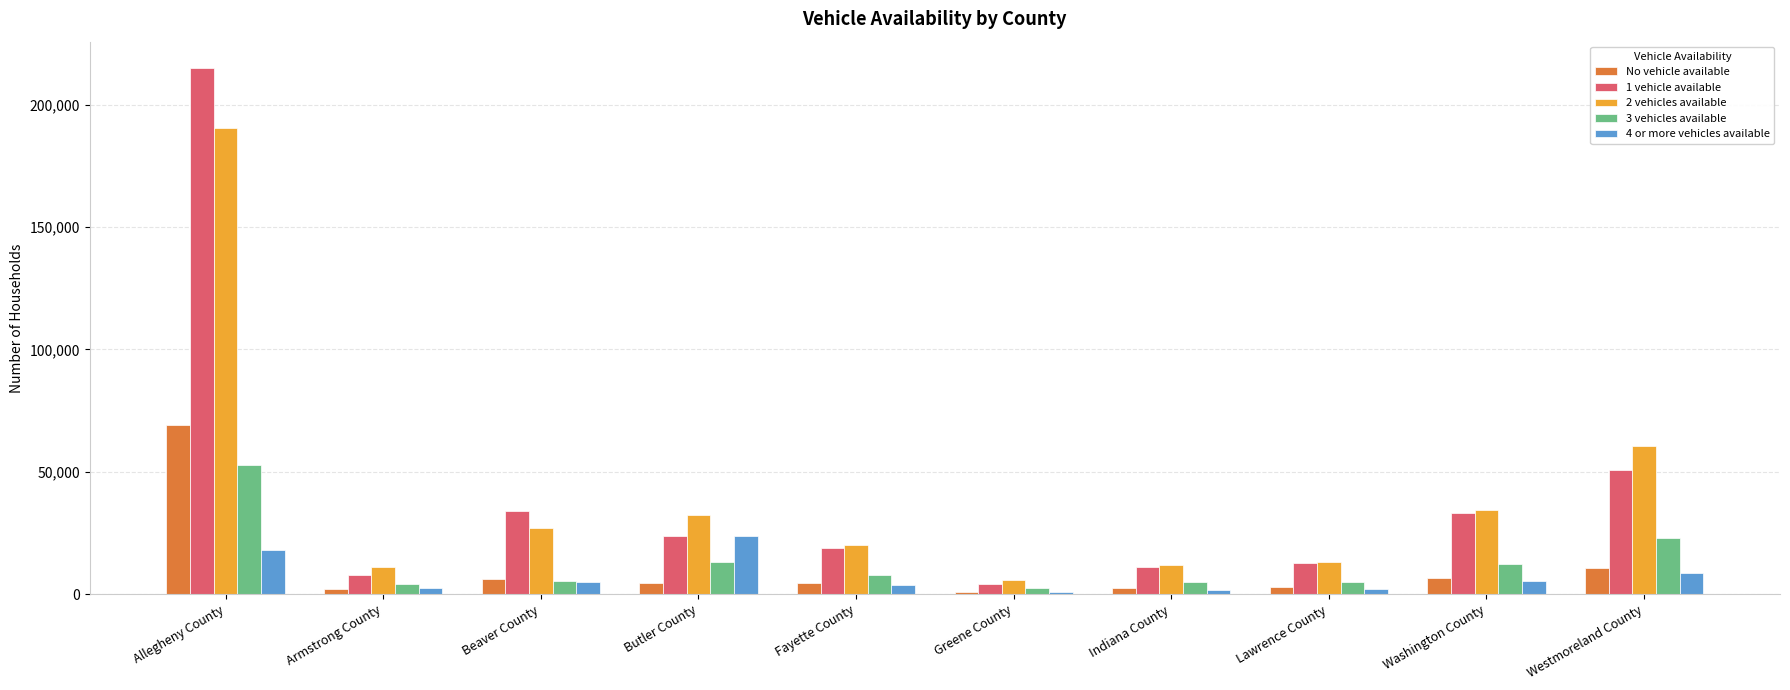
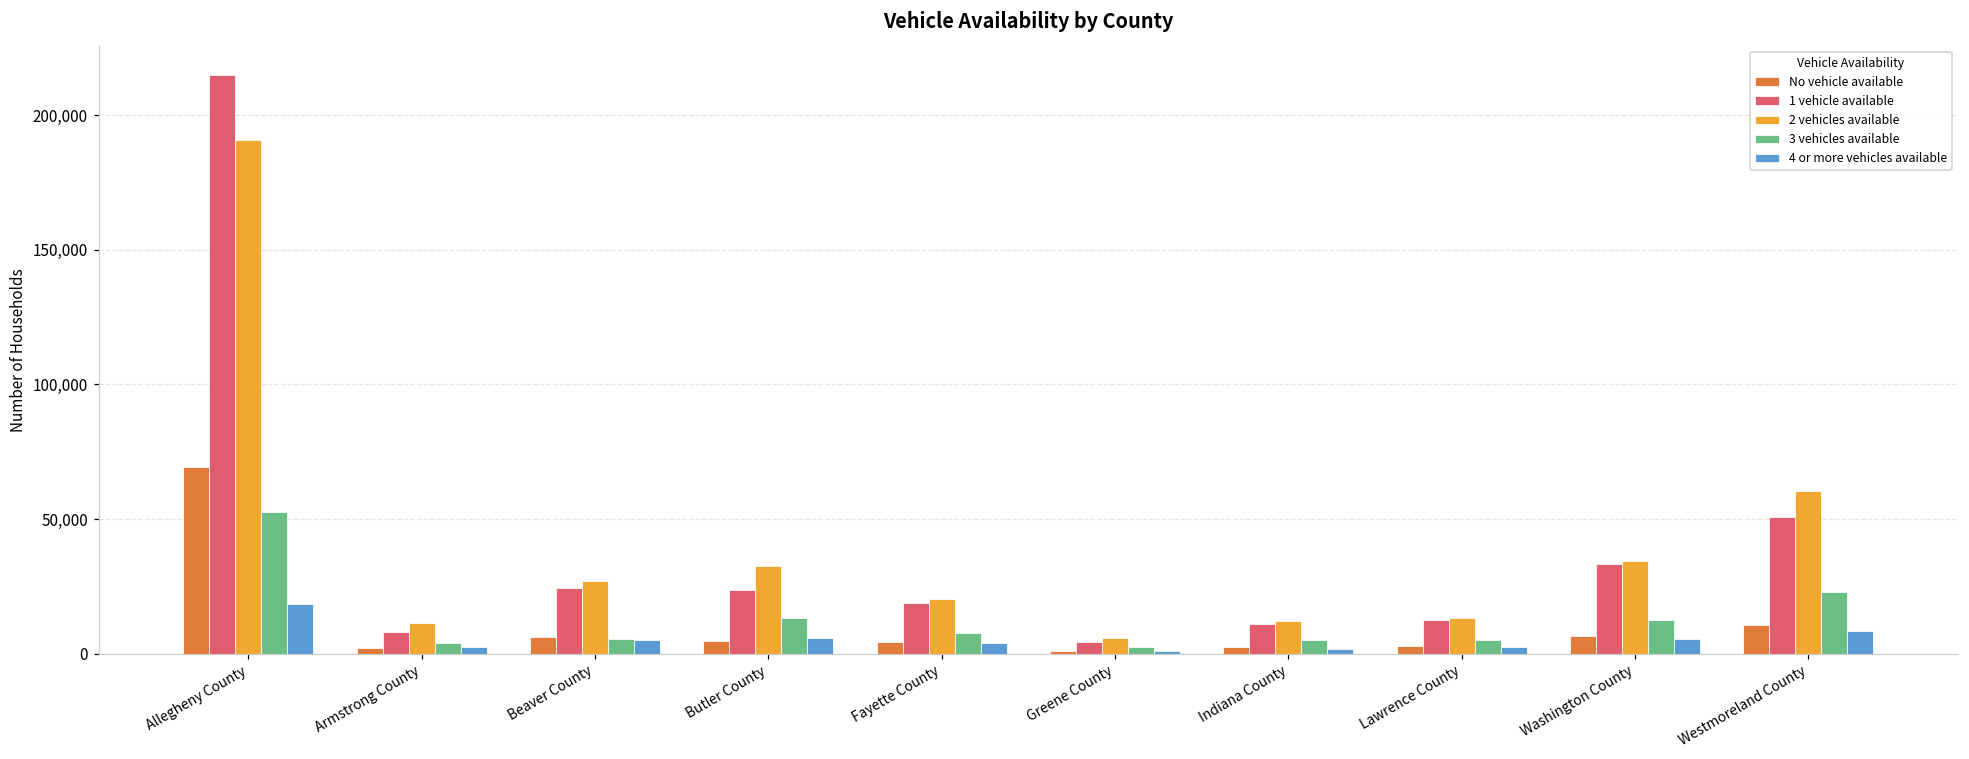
  {
    "1 vehicle available": {
      "Allegheny County": "215,000",
      "Armstrong County": "8,000",
-     "Beaver County": "34,000",
+     "Beaver County": "24,000",
      "Butler County": "24,000",
      "Fayette County": "19,000",
      "Greene County": "4,000",
      "Indiana County": "11,000",
      "Lawrence County": "13,000",
      "Washington County": "33,000",
      "Westmoreland County": "51,000"
    },
    "3 vehicles available": {
      "Allegheny County": "53,000",
      "Armstrong County": "4,000",
      "Beaver County": "6,000",
      "Butler County": "13,000",
      "Fayette County": "8,000",
      "Greene County": "2,000",
      "Indiana County": "5,000",
      "Lawrence County": "5,000",
      "Washington County": "13,000",
      "Westmoreland County": "23,000"
    },
    "4 or more vehicles available": {
      "Allegheny County": "18,000",
      "Armstrong County": "2,000",
      "Beaver County": "5,000",
-     "Butler County": "24,000",
+     "Butler County": "6,000",
      "Fayette County": "4,000",
      "Indiana County": "2,000",
      "Lawrence County": "2,000",
      "Washington County": "6,000",
      "Westmoreland County": "9,000"
    }
  }
